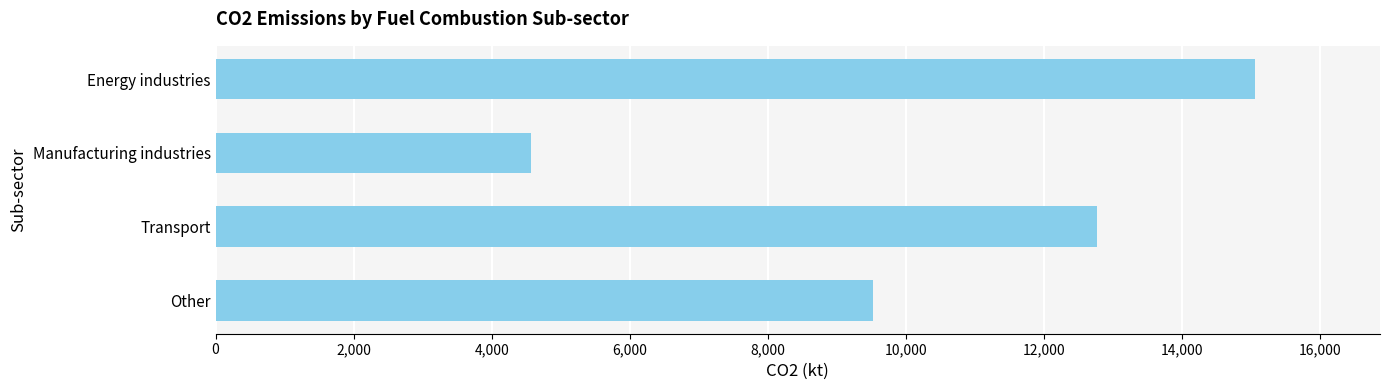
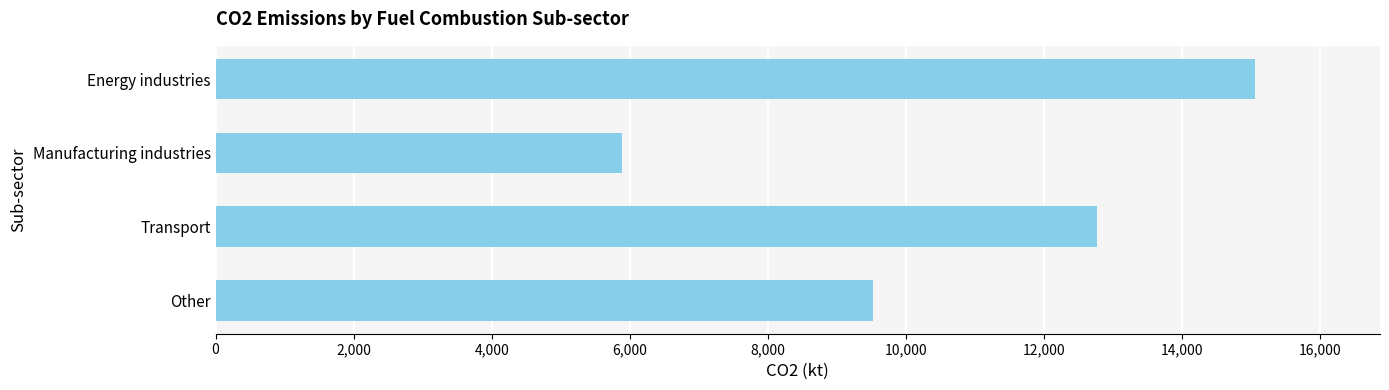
  {
    "Energy industries": "15,100",
-   "Manufacturing industries": "4,600",
+   "Manufacturing industries": "5,900",
    "Transport": "12,800",
    "Other": "9,500"
  }
